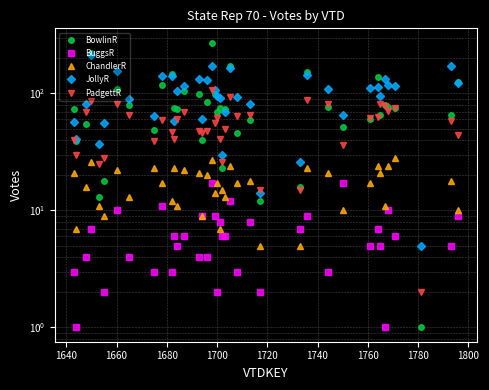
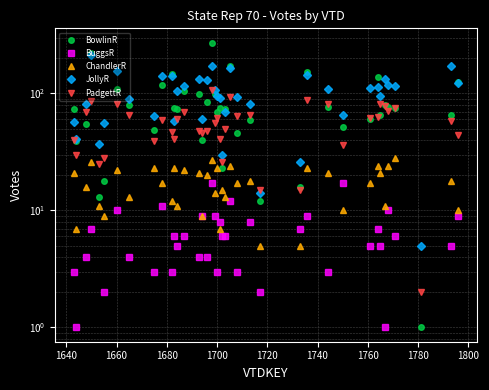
  {
    "BowlinR": {
      "1700": 70
    },
    "BuggsR": {
      "1660": 10,
-     "1700": 2
+     "1700": 3
    },
    "ChandlerR": {
      "1660": 22,
-     "1700": 17
+     "1700": 23
    },
    "JollyR": {
      "1700": 100
    },
    "PadgettR": {
      "1660": 80,
      "1700": 60
    }
  }
